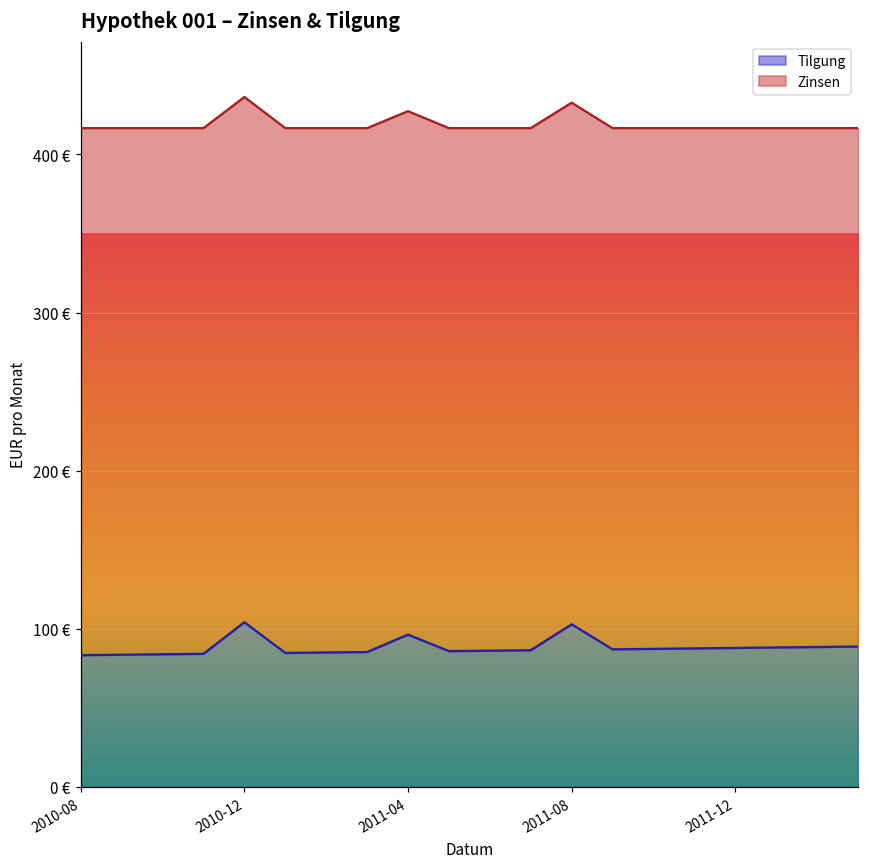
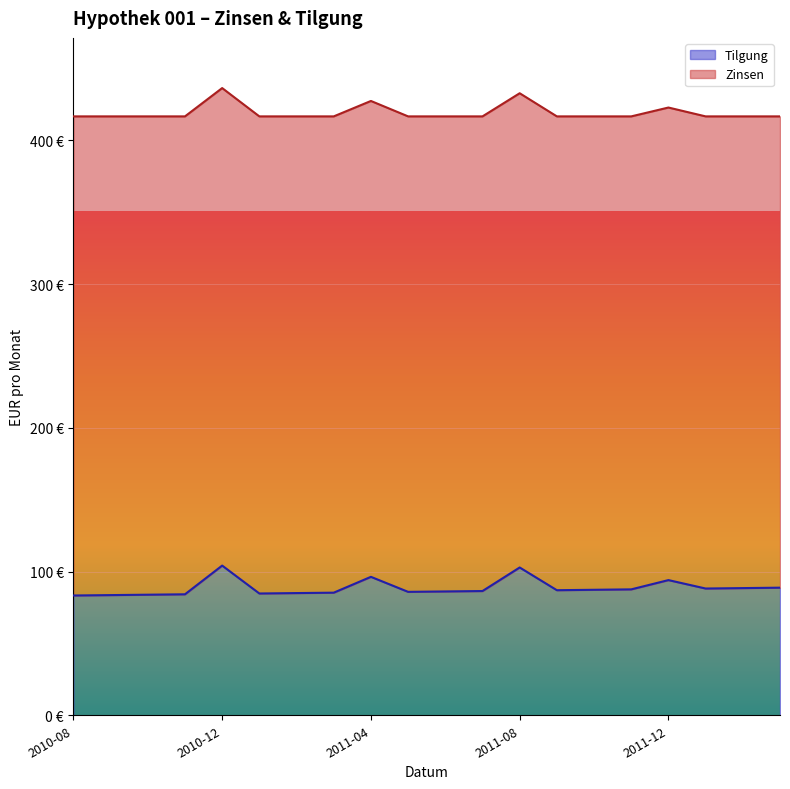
  {
    "Tilgung": {
      "2010-08": "83 €",
      "2010-12": "104 €",
      "2011-04": "96 €",
      "2011-08": "103 €",
-     "2011-12": "88 €"
+     "2011-12": "94 €"
    },
    "Zinsen": {
      "2010-08": "333 €",
      "2010-12": "332 €",
      "2011-04": "331 €",
      "2011-08": "330 €",
      "2011-12": "329 €"
    }
  }
